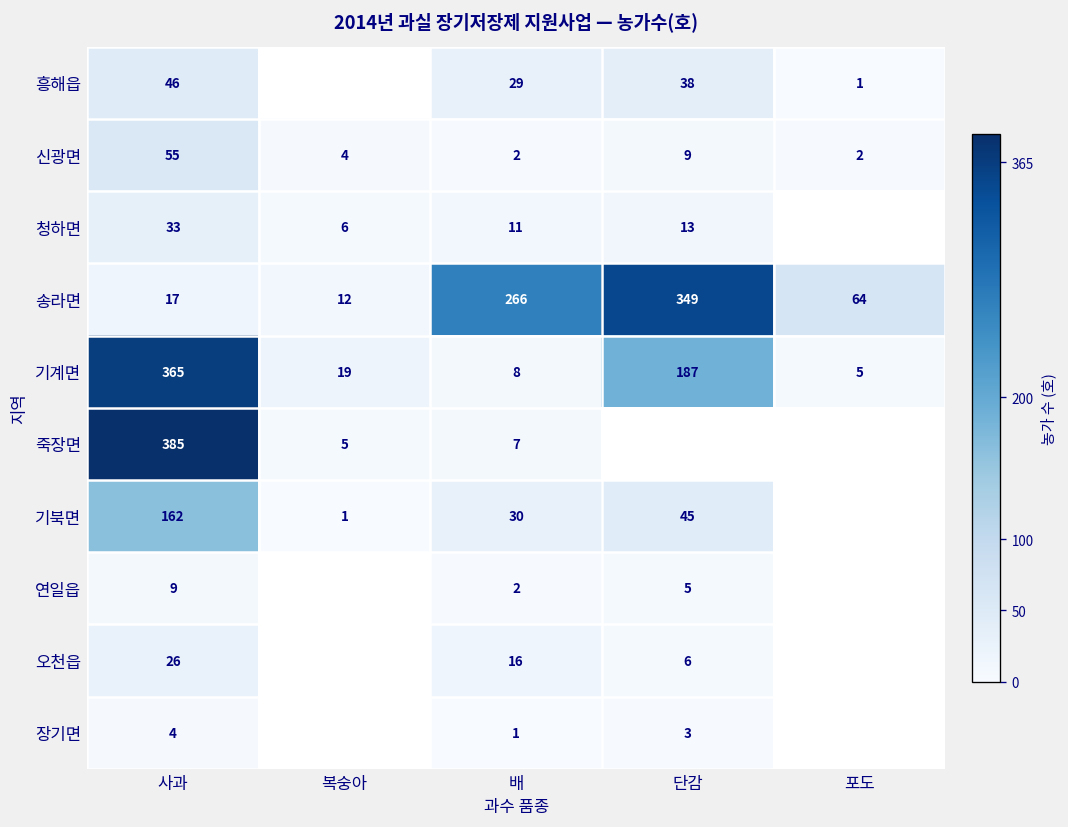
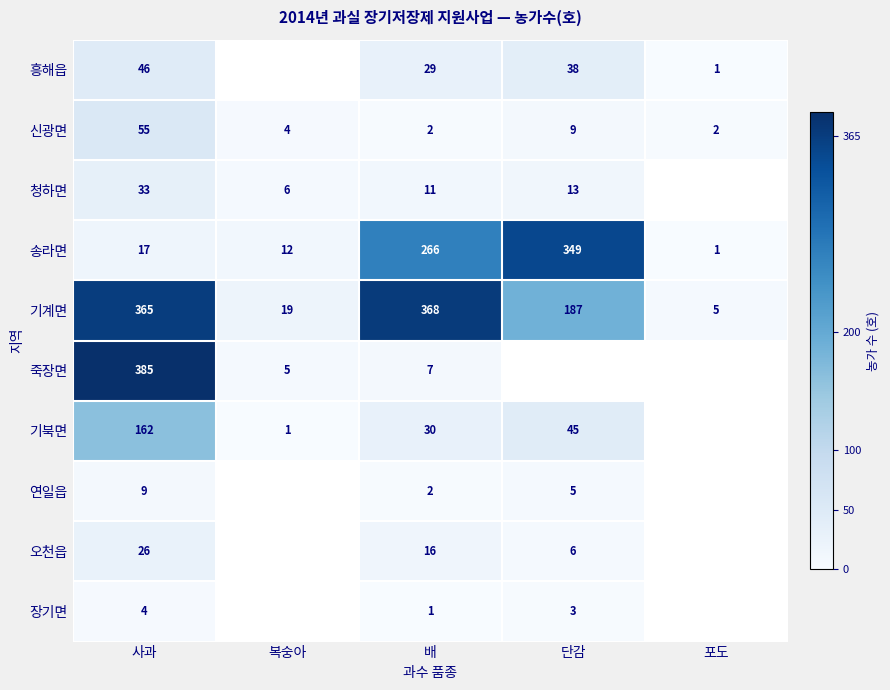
  {
    "흥해읍": {
      "사과": 46,
      "배": 29,
      "단감": 38,
      "포도": 1
    },
    "신광면": {
      "사과": 55,
      "복숭아": 4,
      "배": 2,
      "단감": 9,
      "포도": 2
    },
    "청하면": {
      "사과": 33,
      "복숭아": 6,
      "배": 11,
      "단감": 13
    },
    "송라면": {
      "사과": 17,
      "복숭아": 12,
      "배": 266,
      "단감": 349,
-     "포도": 64
+     "포도": 1
    },
    "기계면": {
      "사과": 365,
      "복숭아": 19,
-     "배": 8,
+     "배": 368,
      "단감": 187,
      "포도": 5
    },
    "죽장면": {
      "사과": 385,
      "복숭아": 5,
      "배": 7
    },
    "기북면": {
      "사과": 162,
      "복숭아": 1,
      "배": 30,
      "단감": 45
    },
    "연일읍": {
      "사과": 9,
      "배": 2,
      "단감": 5
    },
    "오천읍": {
      "사과": 26,
      "배": 16,
      "단감": 6
    },
    "장기면": {
      "사과": 4,
      "배": 1,
      "단감": 3
    }
  }
